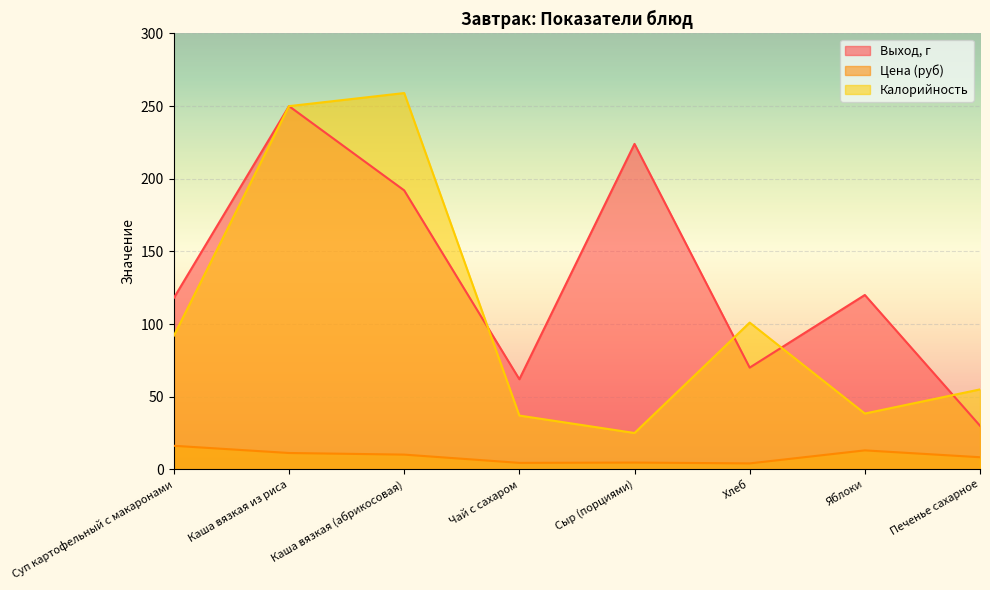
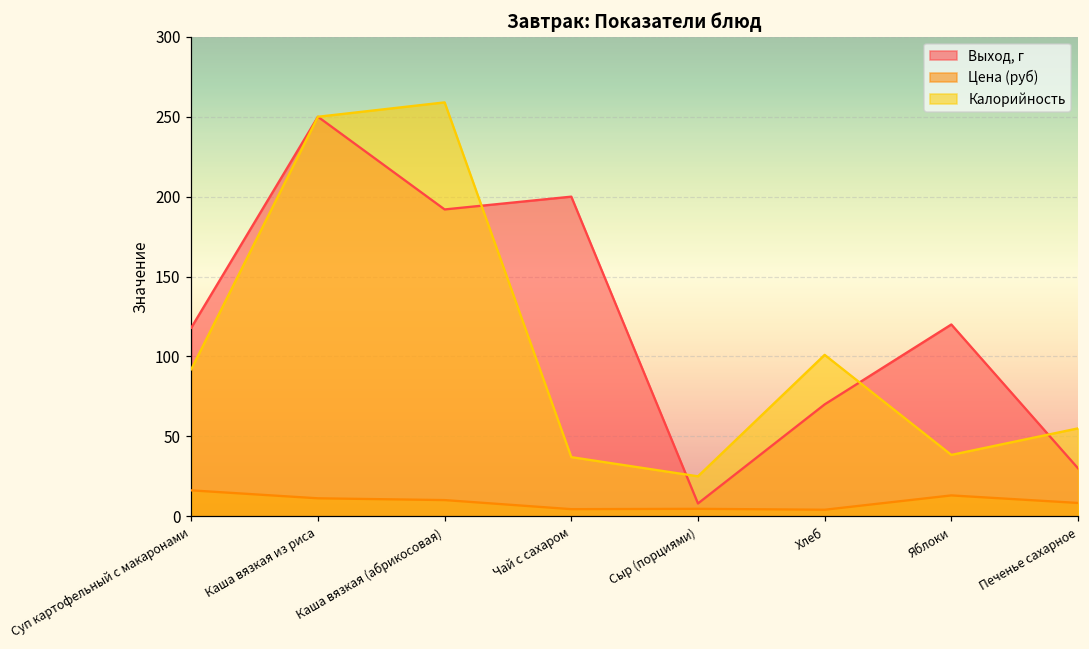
  {
    "Выход, г": {
      "Суп картофельный с макаронами": 118,
      "Каша вязкая (абрикосовая)": 192,
-     "Чай с сахаром": 62,
-     "Сыр (порциями)": 224,
+     "Чай с сахаром": 200,
+     "Сыр (порциями)": 8,
      "Хлеб": 70,
      "Яблоки": 120,
      "Печенье сахарное": 30
    }
  }
